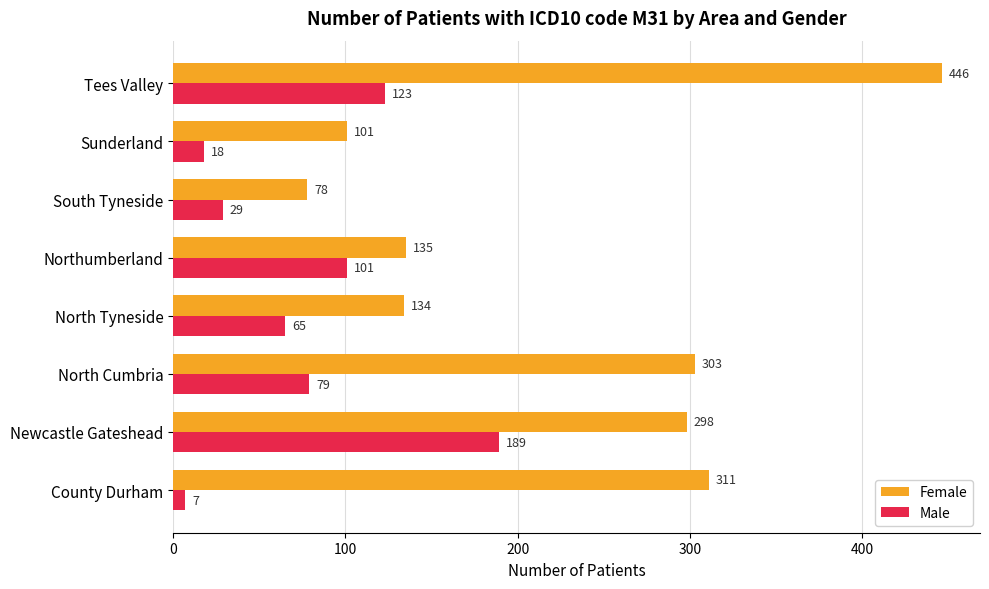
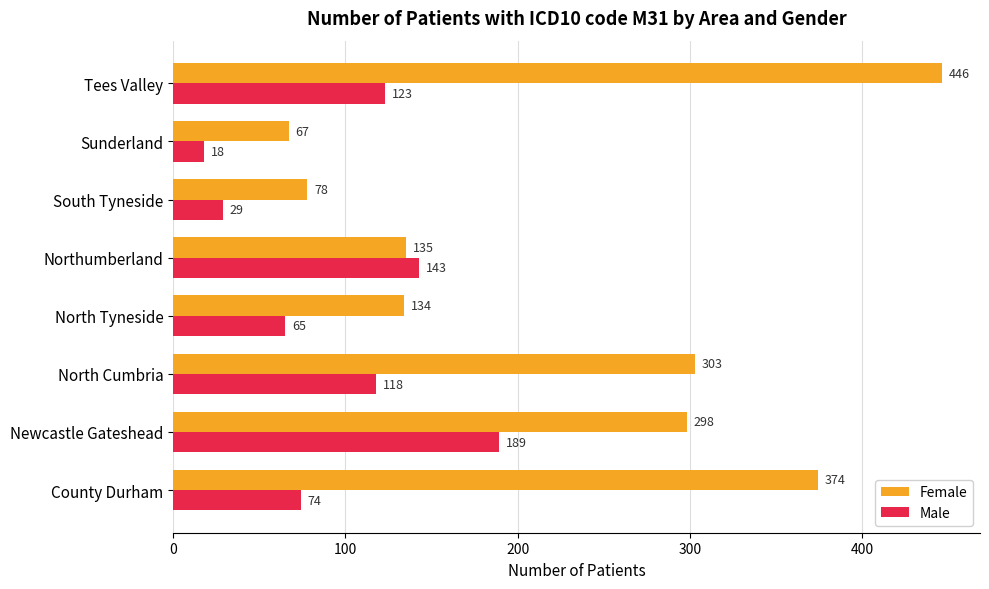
  {
    "Female": {
      "Tees Valley": 446,
-     "Sunderland": 101,
+     "Sunderland": 67,
      "South Tyneside": 78,
      "Northumberland": 135,
      "North Tyneside": 134,
      "North Cumbria": 303,
      "Newcastle Gateshead": 298,
-     "County Durham": 311
+     "County Durham": 374
    },
    "Male": {
      "Tees Valley": 123,
      "Sunderland": 18,
      "South Tyneside": 29,
-     "Northumberland": 101,
+     "Northumberland": 143,
      "North Tyneside": 65,
-     "North Cumbria": 79,
+     "North Cumbria": 118,
      "Newcastle Gateshead": 189,
-     "County Durham": 7
+     "County Durham": 74
    }
  }
